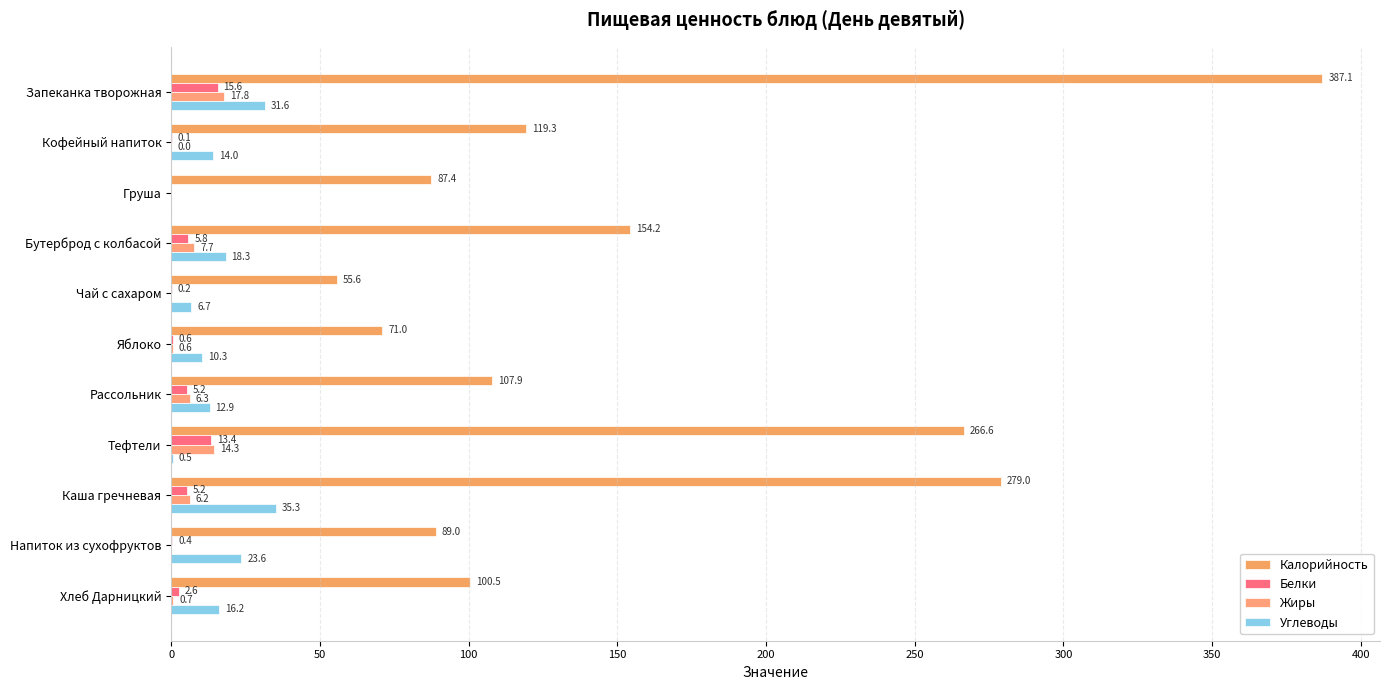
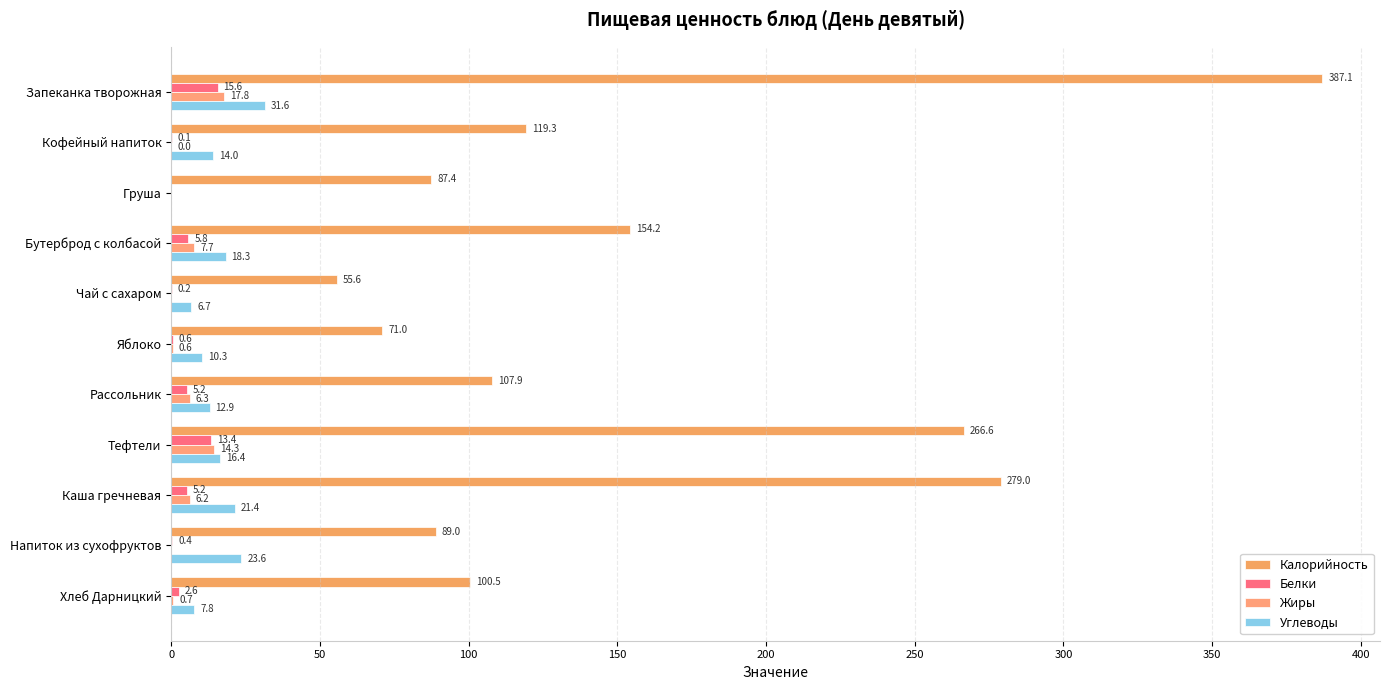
  {
    "Углеводы": {
      "Запеканка творожная": 31.6,
      "Кофейный напиток": 14.0,
      "Бутерброд с колбасой": 18.3,
      "Чай с сахаром": 6.7,
      "Яблоко": 10.3,
      "Рассольник": 12.9,
-     "Тефтели": 0.5,
-     "Каша гречневая": 35.3,
+     "Тефтели": 16.4,
+     "Каша гречневая": 21.4,
      "Напиток из сухофруктов": 23.6,
-     "Хлеб Дарницкий": 16.2
+     "Хлеб Дарницкий": 7.8
    }
  }
